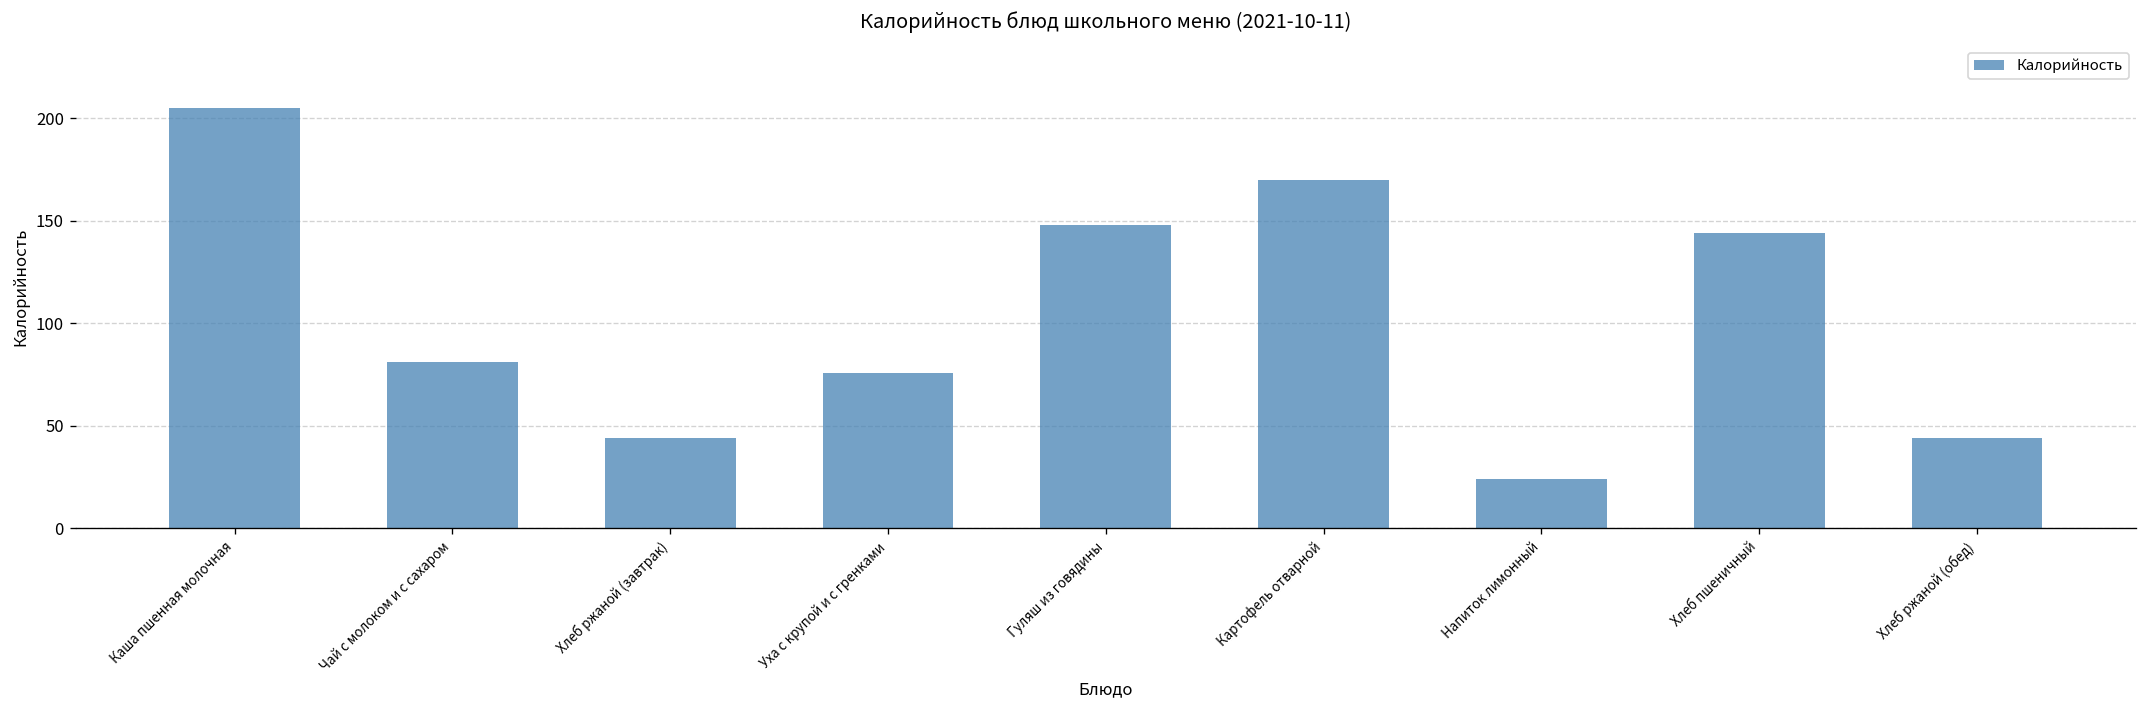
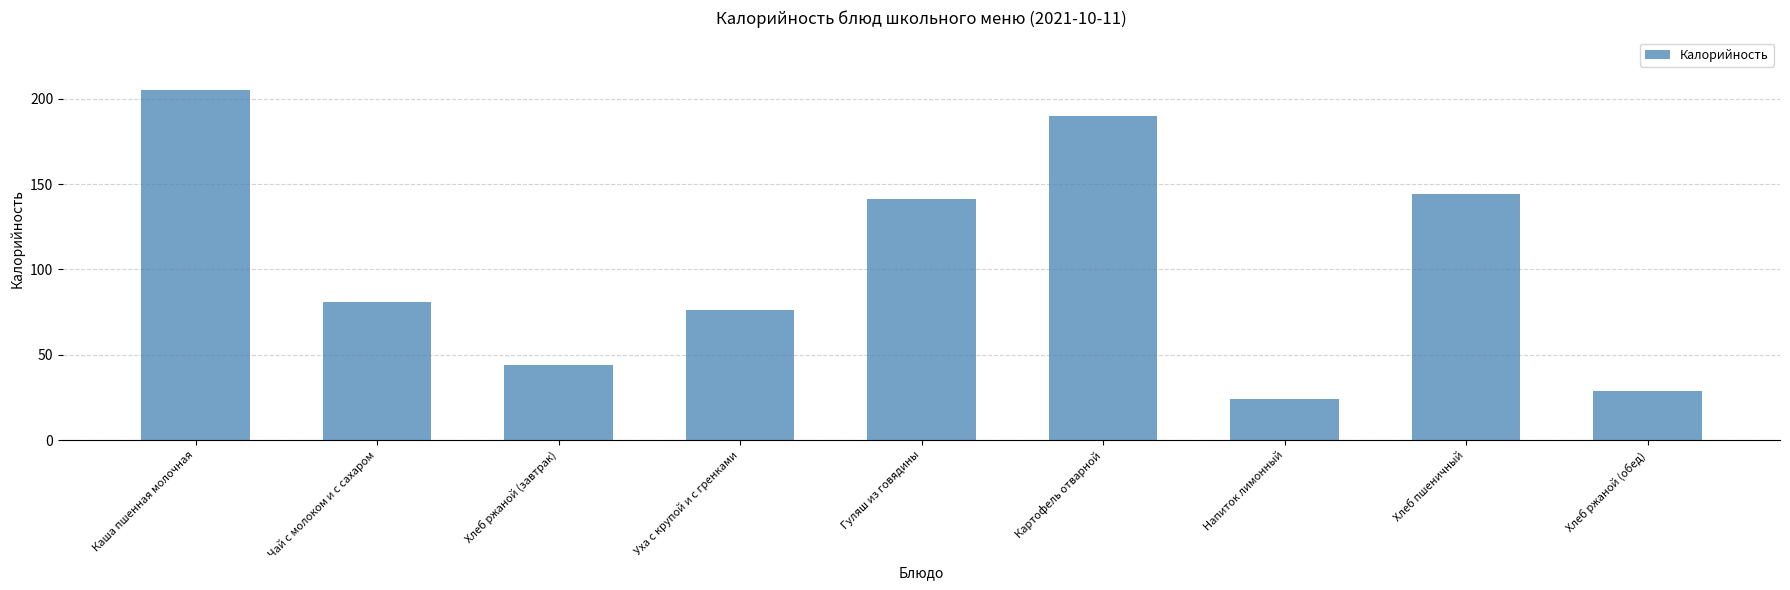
  {
    "Каша пшенная молочная": 205,
    "Чай с молоком и с сахаром": 81,
    "Хлеб ржаной (завтрак)": 44,
    "Уха с крупой и с гренками": 76,
-   "Гуляш из говядины": 148,
-   "Картофель отварной": 170,
+   "Гуляш из говядины": 141,
+   "Картофель отварной": 190,
    "Напиток лимонный": 24,
    "Хлеб пшеничный": 144,
-   "Хлеб ржаной (обед)": 44
+   "Хлеб ржаной (обед)": 29
  }
